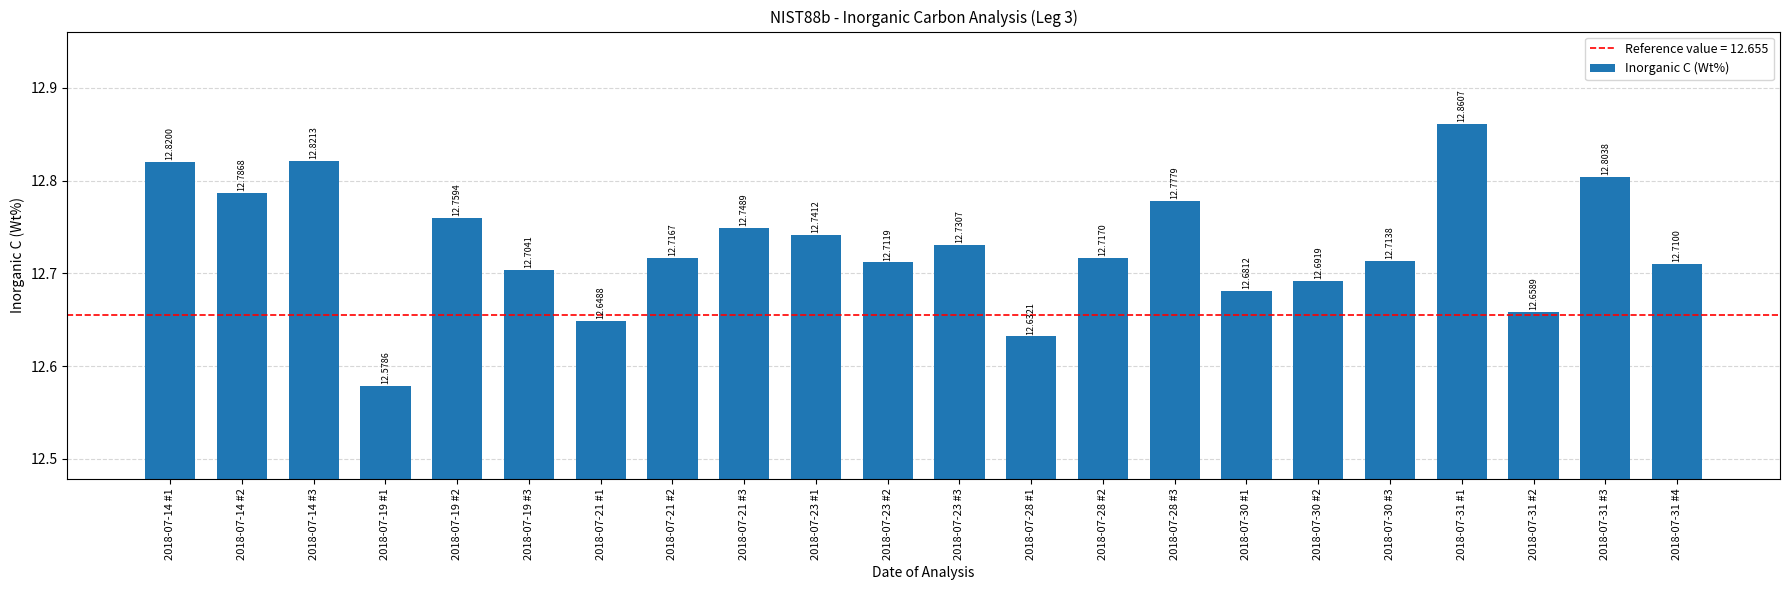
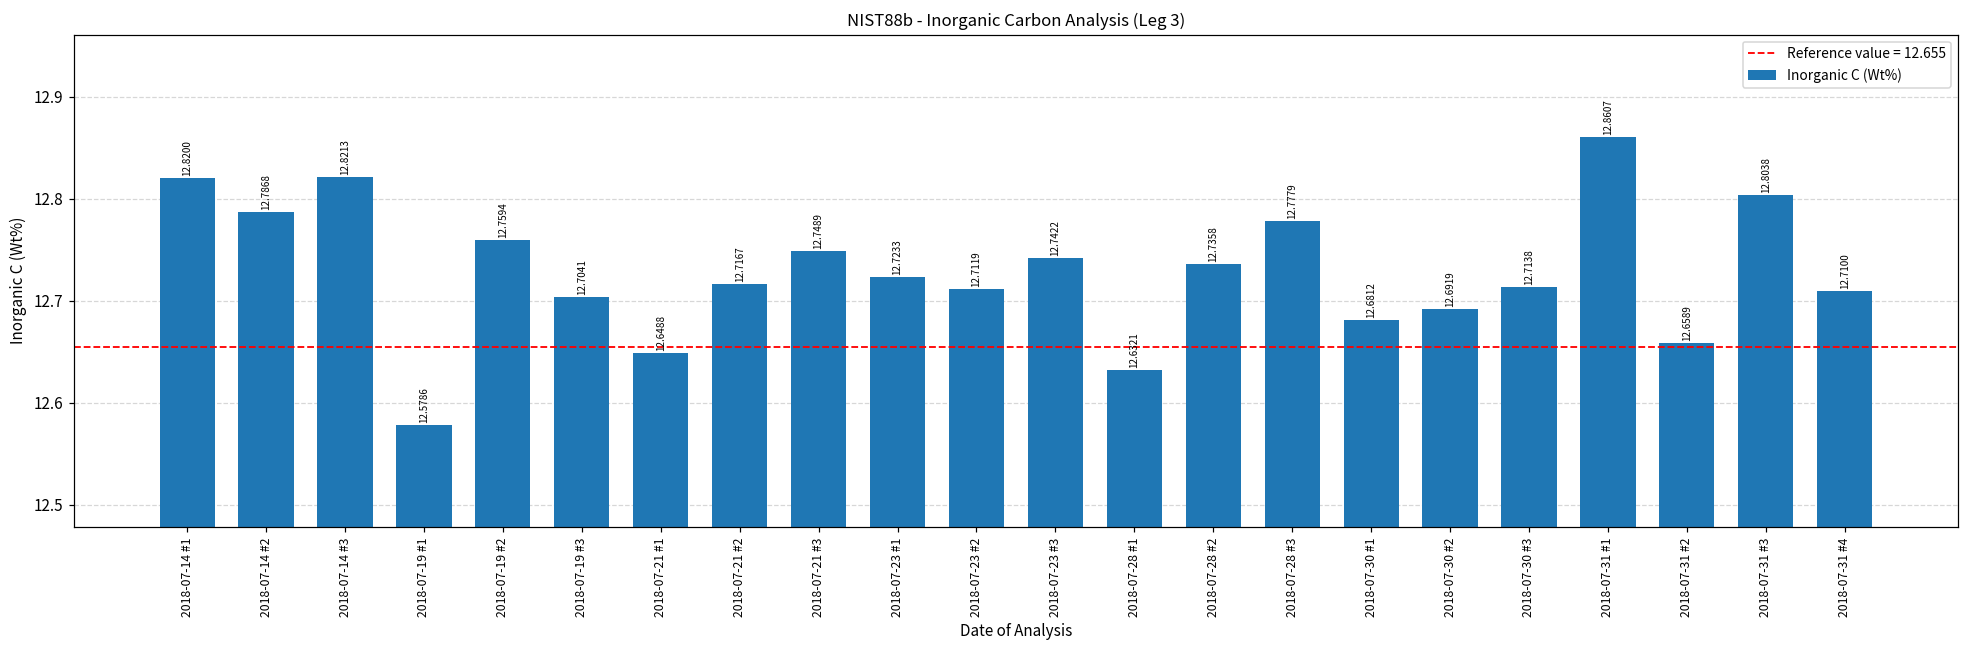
  {
    "2018-07-14 #1": 12.8200,
    "2018-07-14 #2": 12.7868,
    "2018-07-14 #3": 12.8213,
    "2018-07-19 #1": 12.5786,
    "2018-07-19 #2": 12.7594,
    "2018-07-19 #3": 12.7041,
    "2018-07-21 #1": 12.6488,
    "2018-07-21 #2": 12.7167,
    "2018-07-21 #3": 12.7489,
-   "2018-07-23 #1": 12.7412,
+   "2018-07-23 #1": 12.7233,
    "2018-07-23 #2": 12.7119,
-   "2018-07-23 #3": 12.7307,
+   "2018-07-23 #3": 12.7422,
    "2018-07-28 #1": 12.6321,
-   "2018-07-28 #2": 12.7170,
+   "2018-07-28 #2": 12.7358,
    "2018-07-28 #3": 12.7779,
    "2018-07-30 #1": 12.6812,
    "2018-07-30 #2": 12.6919,
    "2018-07-30 #3": 12.7138,
    "2018-07-31 #1": 12.8607,
    "2018-07-31 #2": 12.6589,
    "2018-07-31 #3": 12.8038,
    "2018-07-31 #4": 12.7100
  }
